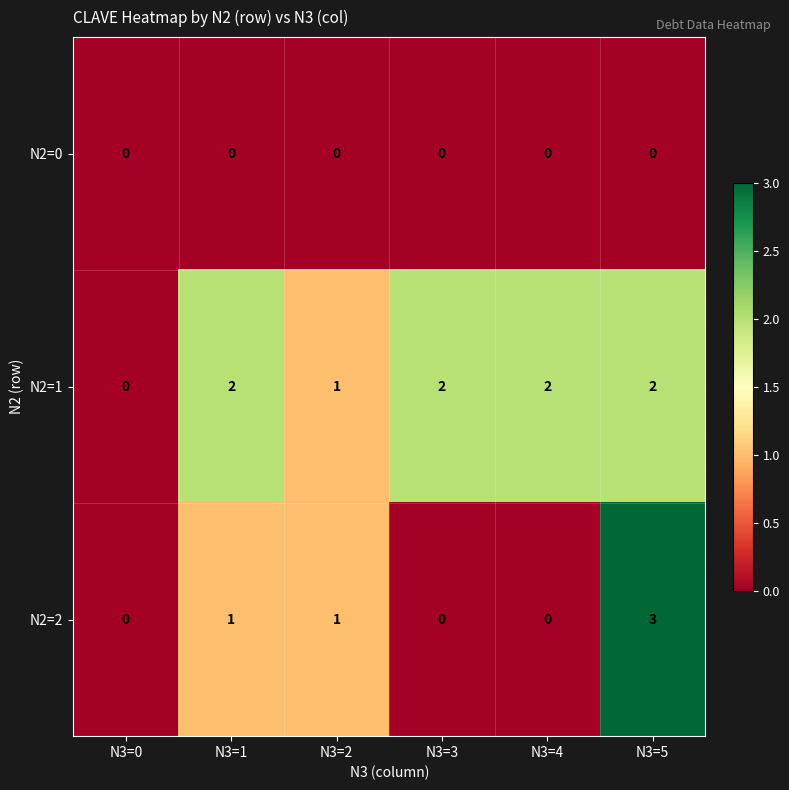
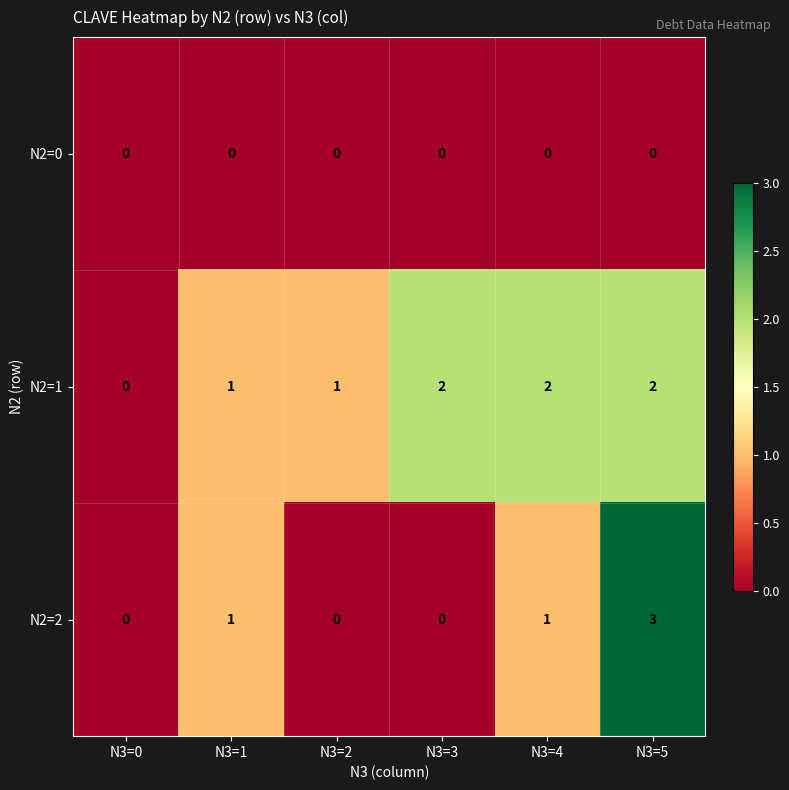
  {
    "N2=0": {
      "N3=0": 0,
      "N3=1": 0,
      "N3=2": 0,
      "N3=3": 0,
      "N3=4": 0,
      "N3=5": 0
    },
    "N2=1": {
      "N3=0": 0,
-     "N3=1": 2,
+     "N3=1": 1,
      "N3=2": 1,
      "N3=3": 2,
      "N3=4": 2,
      "N3=5": 2
    },
    "N2=2": {
      "N3=0": 0,
      "N3=1": 1,
-     "N3=2": 1,
+     "N3=2": 0,
      "N3=3": 0,
-     "N3=4": 0,
+     "N3=4": 1,
      "N3=5": 3
    }
  }
